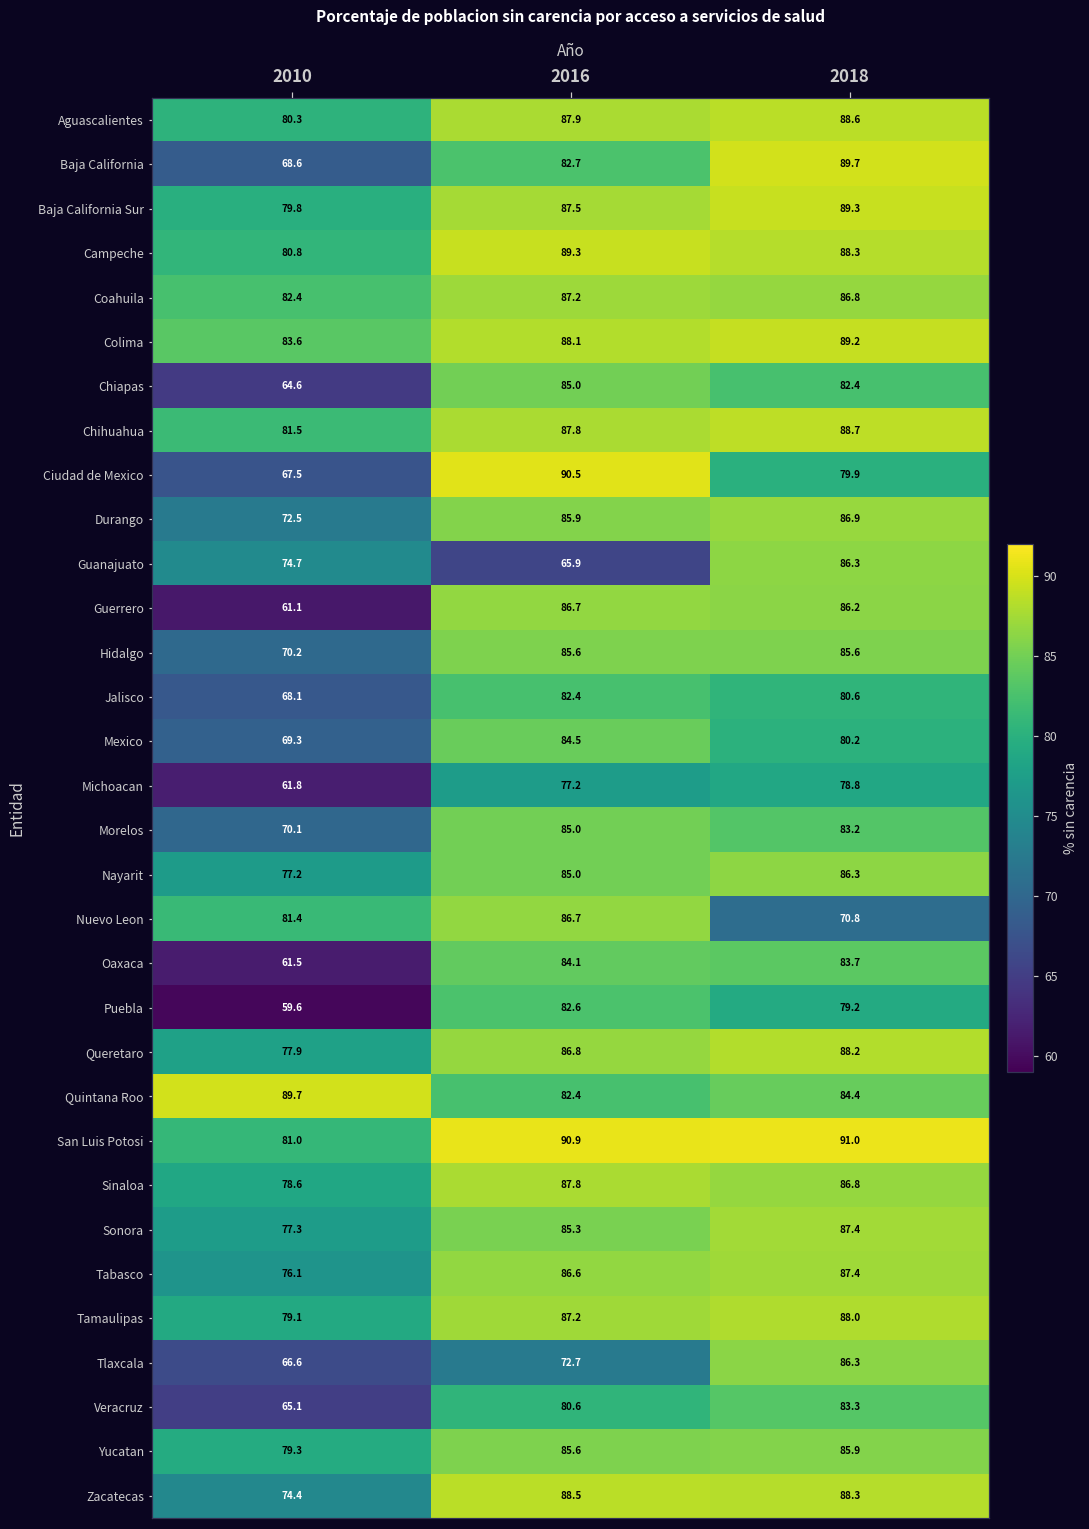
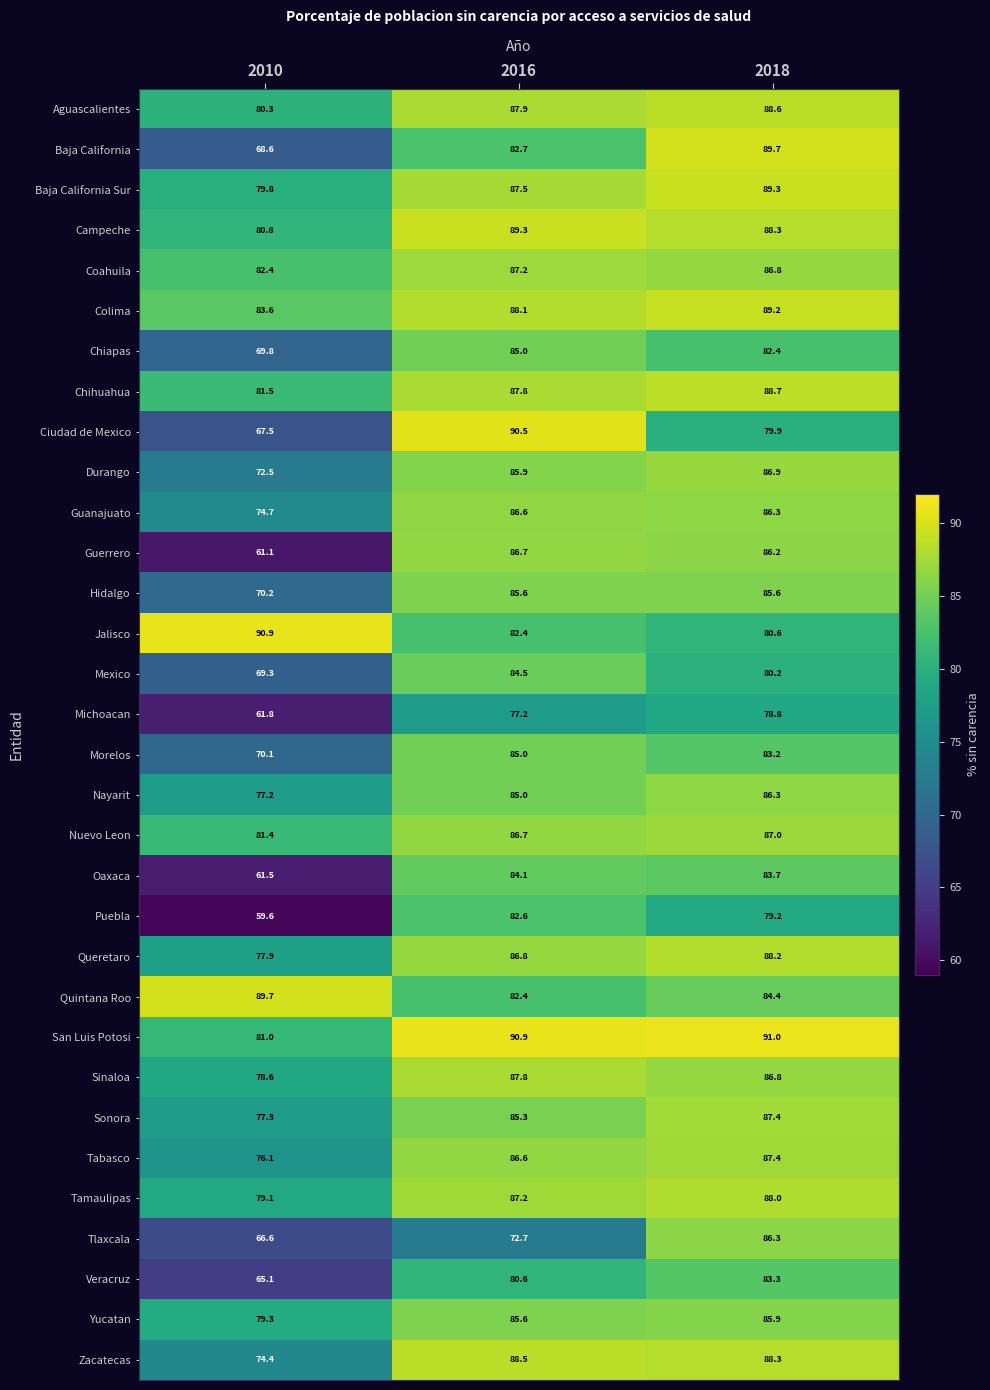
  {
    "Aguascalientes": {
      "2010": 80.3,
      "2016": 87.9,
      "2018": 88.6
    },
    "Baja California": {
      "2010": 68.6,
      "2016": 82.7,
      "2018": 89.7
    },
    "Baja California Sur": {
      "2010": 79.8,
      "2016": 87.5,
      "2018": 89.3
    },
    "Campeche": {
      "2010": 80.8,
      "2016": 89.3,
      "2018": 88.3
    },
    "Coahuila": {
      "2010": 82.4,
      "2016": 87.2,
      "2018": 86.8
    },
    "Colima": {
      "2010": 83.6,
      "2016": 88.1,
      "2018": 89.2
    },
    "Chiapas": {
-     "2010": 64.6,
+     "2010": 69.8,
      "2016": 85.0,
      "2018": 82.4
    },
    "Chihuahua": {
      "2010": 81.5,
      "2016": 87.8,
      "2018": 88.7
    },
    "Ciudad de Mexico": {
      "2010": 67.5,
      "2016": 90.5,
      "2018": 79.9
    },
    "Durango": {
      "2010": 72.5,
      "2016": 85.9,
      "2018": 86.9
    },
    "Guanajuato": {
      "2010": 74.7,
-     "2016": 65.9,
+     "2016": 86.6,
      "2018": 86.3
    },
    "Guerrero": {
      "2010": 61.1,
      "2016": 86.7,
      "2018": 86.2
    },
    "Hidalgo": {
      "2010": 70.2,
      "2016": 85.6,
      "2018": 85.6
    },
    "Jalisco": {
-     "2010": 68.1,
+     "2010": 90.9,
      "2016": 82.4,
      "2018": 80.6
    },
    "Mexico": {
      "2010": 69.3,
      "2016": 84.5,
      "2018": 80.2
    },
    "Michoacan": {
      "2010": 61.8,
      "2016": 77.2,
      "2018": 78.8
    },
    "Morelos": {
      "2010": 70.1,
      "2016": 85.0,
      "2018": 83.2
    },
    "Nayarit": {
      "2010": 77.2,
      "2016": 85.0,
      "2018": 86.3
    },
    "Nuevo Leon": {
      "2010": 81.4,
      "2016": 86.7,
-     "2018": 70.8
+     "2018": 87.0
    },
    "Oaxaca": {
      "2010": 61.5,
      "2016": 84.1,
      "2018": 83.7
    },
    "Puebla": {
      "2010": 59.6,
      "2016": 82.6,
      "2018": 79.2
    },
    "Queretaro": {
      "2010": 77.9,
      "2016": 86.8,
      "2018": 88.2
    },
    "Quintana Roo": {
      "2010": 89.7,
      "2016": 82.4,
      "2018": 84.4
    },
    "San Luis Potosi": {
      "2010": 81.0,
      "2016": 90.9,
      "2018": 91.0
    },
    "Sinaloa": {
      "2010": 78.6,
      "2016": 87.8,
      "2018": 86.8
    },
    "Sonora": {
      "2010": 77.3,
      "2016": 85.3,
      "2018": 87.4
    },
    "Tabasco": {
      "2010": 76.1,
      "2016": 86.6,
      "2018": 87.4
    },
    "Tamaulipas": {
      "2010": 79.1,
      "2016": 87.2,
      "2018": 88.0
    },
    "Tlaxcala": {
      "2010": 66.6,
      "2016": 72.7,
      "2018": 86.3
    },
    "Veracruz": {
      "2010": 65.1,
      "2016": 80.6,
      "2018": 83.3
    },
    "Yucatan": {
      "2010": 79.3,
      "2016": 85.6,
      "2018": 85.9
    },
    "Zacatecas": {
      "2010": 74.4,
      "2016": 88.5,
      "2018": 88.3
    }
  }
